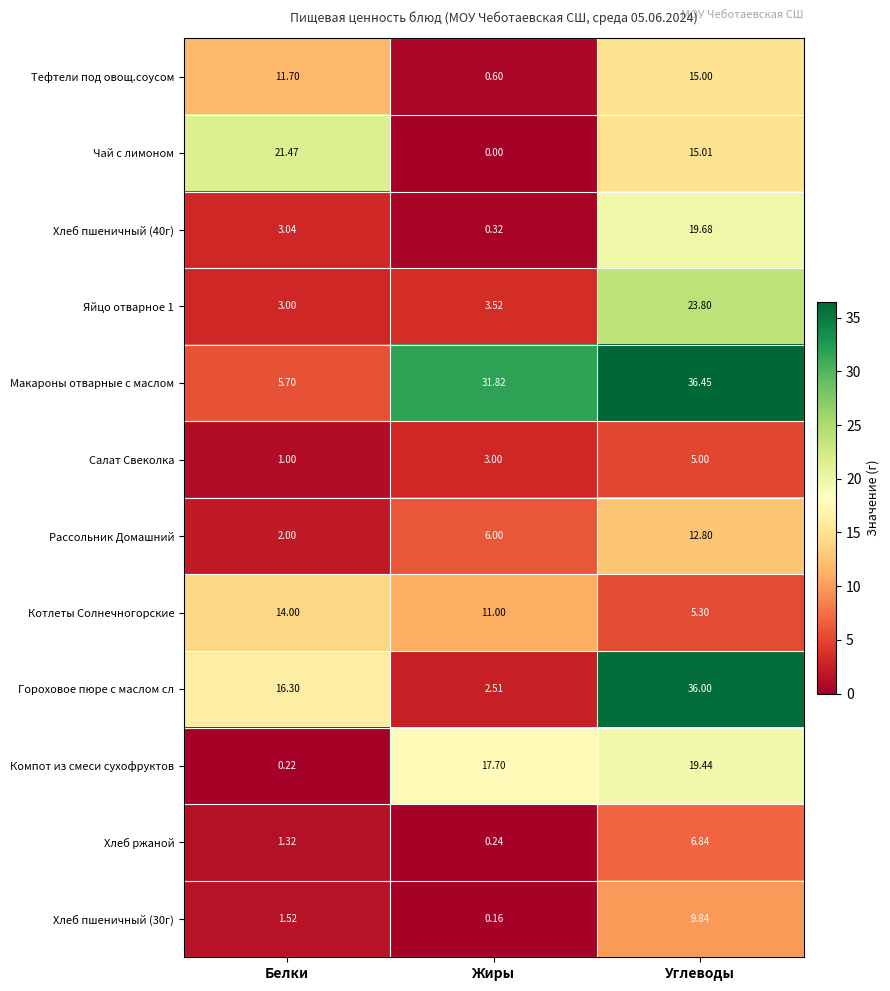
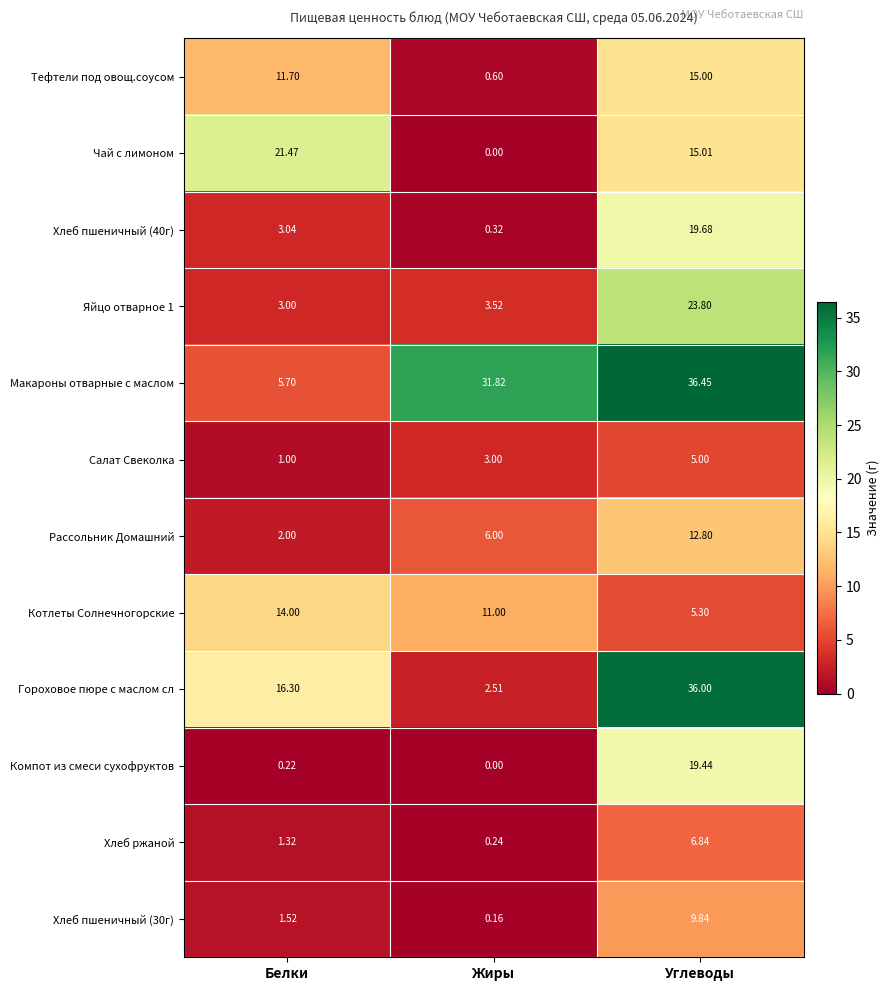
  {
    "Тефтели под овощ.соусом": {
      "Белки": 11.70,
      "Жиры": 0.60,
      "Углеводы": 15.00
    },
    "Чай с лимоном": {
      "Белки": 21.47,
      "Жиры": 0.00,
      "Углеводы": 15.01
    },
    "Хлеб пшеничный (40г)": {
      "Белки": 3.04,
      "Жиры": 0.32,
      "Углеводы": 19.68
    },
    "Яйцо отварное 1": {
      "Белки": 3.00,
      "Жиры": 3.52,
      "Углеводы": 23.80
    },
    "Макароны отварные с маслом": {
      "Белки": 5.70,
      "Жиры": 31.82,
      "Углеводы": 36.45
    },
    "Салат Свеколка": {
      "Белки": 1.00,
      "Жиры": 3.00,
      "Углеводы": 5.00
    },
    "Рассольник Домашний": {
      "Белки": 2.00,
      "Жиры": 6.00,
      "Углеводы": 12.80
    },
    "Котлеты Солнечногорские": {
      "Белки": 14.00,
      "Жиры": 11.00,
      "Углеводы": 5.30
    },
    "Гороховое пюре с маслом сл": {
      "Белки": 16.30,
      "Жиры": 2.51,
      "Углеводы": 36.00
    },
    "Компот из смеси сухофруктов": {
      "Белки": 0.22,
-     "Жиры": 17.70,
+     "Жиры": 0.00,
      "Углеводы": 19.44
    },
    "Хлеб ржаной": {
      "Белки": 1.32,
      "Жиры": 0.24,
      "Углеводы": 6.84
    },
    "Хлеб пшеничный (30г)": {
      "Белки": 1.52,
      "Жиры": 0.16,
      "Углеводы": 9.84
    }
  }
